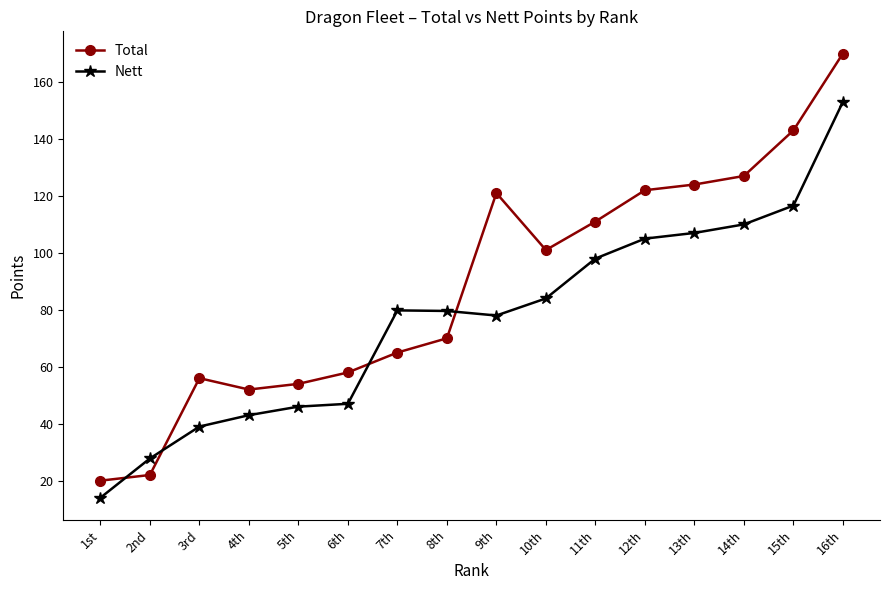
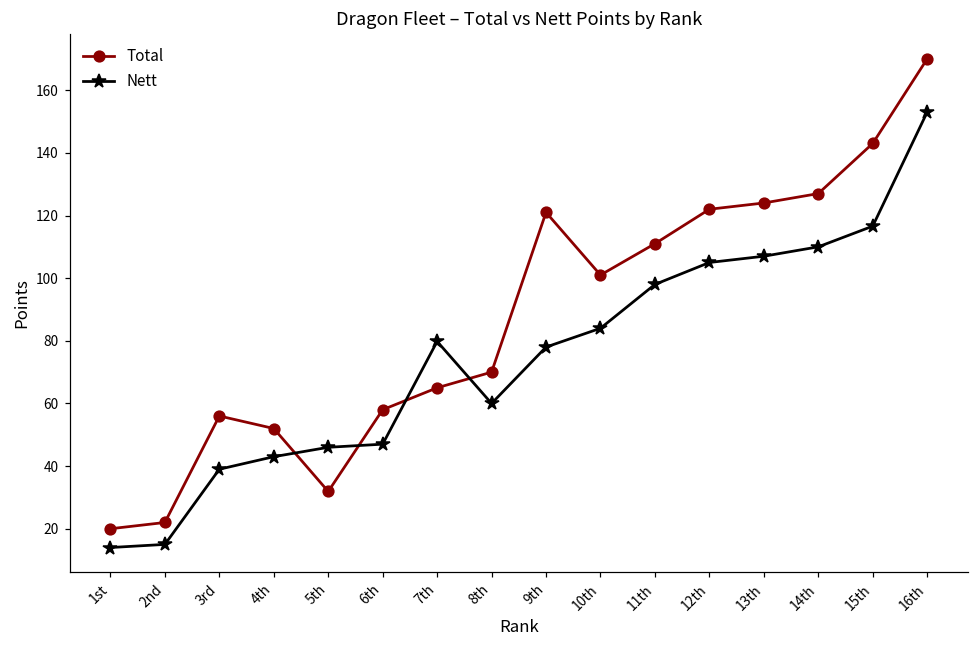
  {
    "Total": {
      "1st": 20,
      "2nd": 22,
      "3rd": 56,
      "4th": 52,
-     "5th": 54,
+     "5th": 32,
      "6th": 58,
      "7th": 65,
      "8th": 70,
      "9th": 121,
      "10th": 101,
      "11th": 111,
      "12th": 122,
      "13th": 124,
      "14th": 127,
      "15th": 143,
      "16th": 170
    },
    "Nett": {
      "1st": 14,
-     "2nd": 28,
+     "2nd": 15,
      "3rd": 39,
      "4th": 43,
      "5th": 46,
      "6th": 47,
      "7th": 80,
-     "8th": 80,
+     "8th": 60,
      "9th": 78,
      "10th": 84,
      "11th": 98,
      "12th": 105,
      "13th": 107,
      "14th": 110,
      "15th": 117,
      "16th": 153
    }
  }
